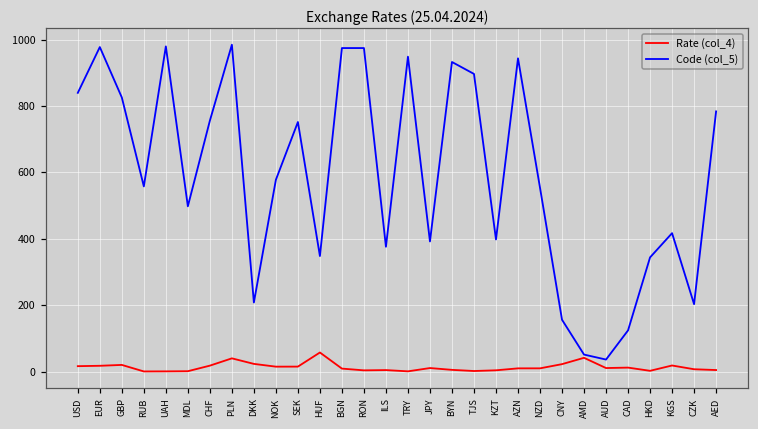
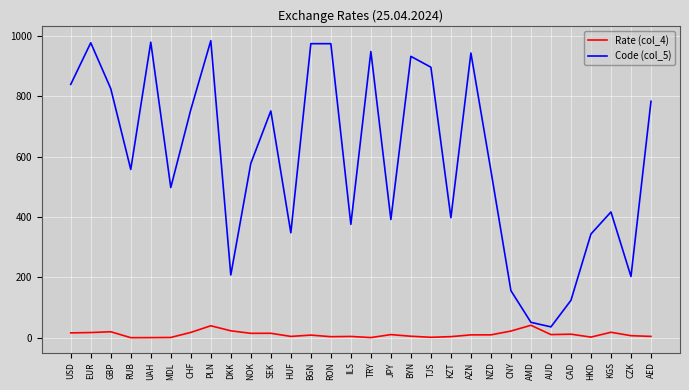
  {
    "Rate (col_4)": {
      "USD": 20,
      "EUR": 20,
      "GBP": 20,
      "RUB": 0,
      "UAH": 0,
      "MDL": 0,
      "CHF": 20,
      "PLN": 40,
      "DKK": 20,
      "NOK": 10,
      "SEK": 10,
-     "HUF": 60,
+     "HUF": 0,
      "BGN": 10,
      "RON": 0,
      "ILS": 0,
      "TRY": 0,
      "JPY": 10,
      "BYN": 0,
      "TJS": 0,
      "KZT": 0,
      "AZN": 10,
      "NZD": 10,
      "CNY": 20,
      "AMD": 40,
      "AUD": 10,
      "CAD": 10,
      "HKD": 0,
      "KGS": 20,
      "CZK": 10,
      "AED": 0
    },
    "Code (col_5)": {
      "USD": 840,
      "EUR": 980,
      "GBP": 830,
      "RUB": 560,
      "UAH": 980,
      "MDL": 500,
      "CHF": 760,
      "PLN": 990,
      "DKK": 210,
      "NOK": 580,
      "SEK": 750,
      "HUF": 350,
      "BGN": 980,
      "RON": 980,
      "ILS": 380,
      "TRY": 950,
      "JPY": 390,
      "BYN": 930,
      "TJS": 900,
      "KZT": 400,
      "AZN": 940,
      "NZD": 550,
      "CNY": 160,
      "AMD": 50,
      "AUD": 40,
      "CAD": 120,
      "HKD": 340,
      "KGS": 420,
      "CZK": 200,
      "AED": 780
    }
  }
